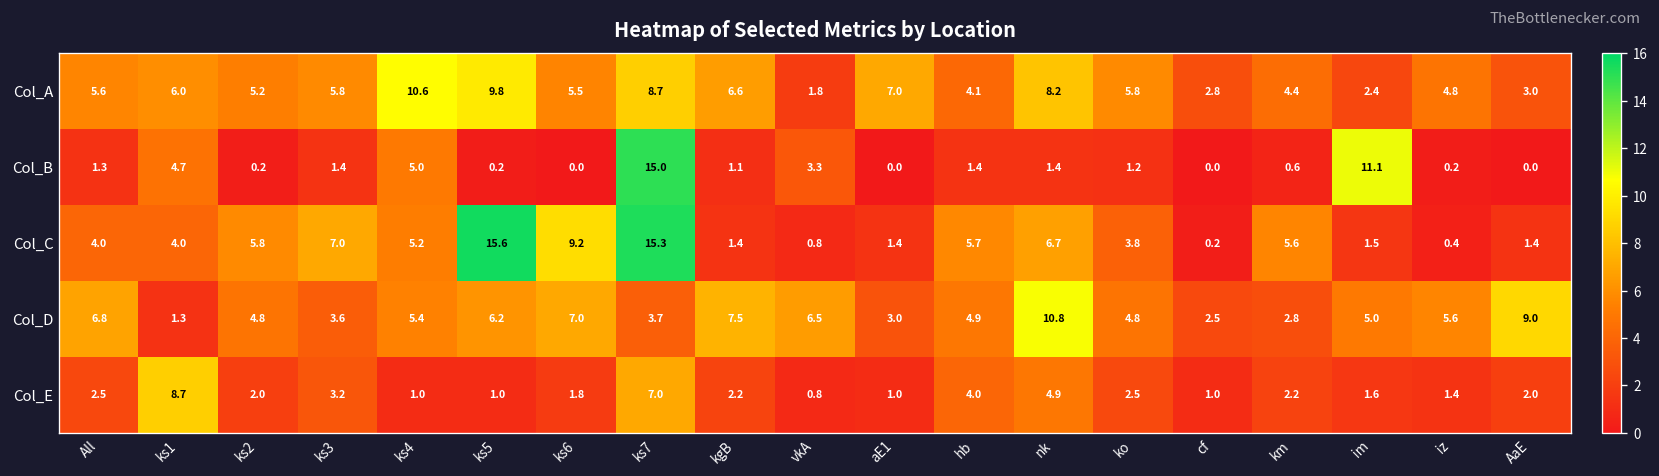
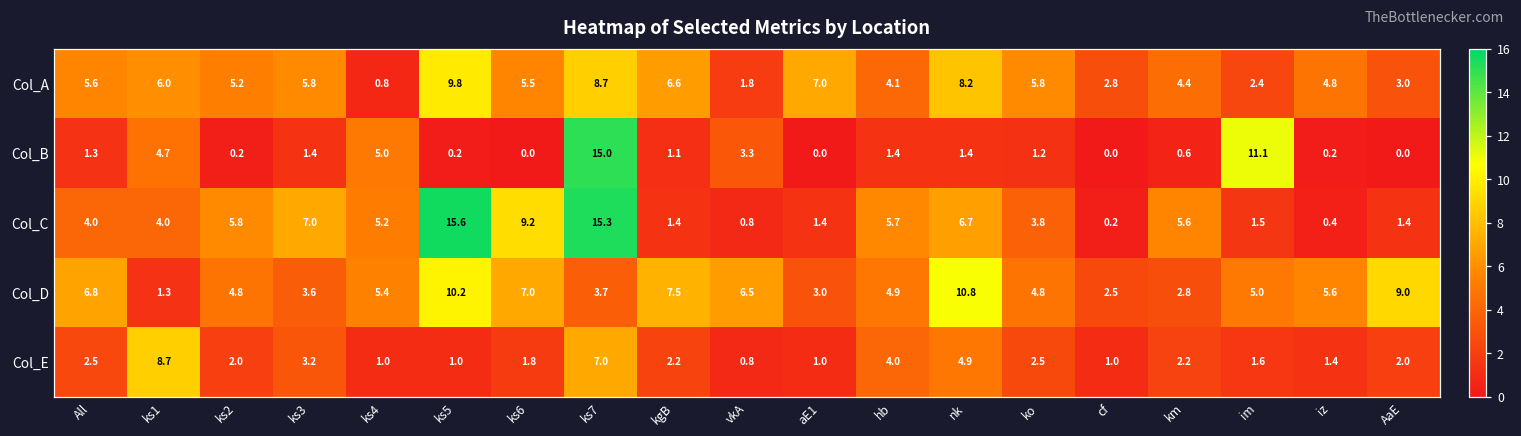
  {
    "Col_A": {
      "All": 5.6,
      "ks1": 6.0,
      "ks2": 5.2,
      "ks3": 5.8,
-     "ks4": 10.6,
+     "ks4": 0.8,
      "ks5": 9.8,
      "ks6": 5.5,
      "ks7": 8.7,
      "kgB": 6.6,
      "vkA": 1.8,
      "aE1": 7.0,
      "hb": 4.1,
      "nk": 8.2,
      "ko": 5.8,
      "cf": 2.8,
      "km": 4.4,
      "im": 2.4,
      "iz": 4.8,
      "AaE": 3.0
    },
    "Col_B": {
      "All": 1.3,
      "ks1": 4.7,
      "ks2": 0.2,
      "ks3": 1.4,
      "ks4": 5.0,
      "ks5": 0.2,
      "ks6": 0.0,
      "ks7": 15.0,
      "kgB": 1.1,
      "vkA": 3.3,
      "aE1": 0.0,
      "hb": 1.4,
      "nk": 1.4,
      "ko": 1.2,
      "cf": 0.0,
      "km": 0.6,
      "im": 11.1,
      "iz": 0.2,
      "AaE": 0.0
    },
    "Col_C": {
      "All": 4.0,
      "ks1": 4.0,
      "ks2": 5.8,
      "ks3": 7.0,
      "ks4": 5.2,
      "ks5": 15.6,
      "ks6": 9.2,
      "ks7": 15.3,
      "kgB": 1.4,
      "vkA": 0.8,
      "aE1": 1.4,
      "hb": 5.7,
      "nk": 6.7,
      "ko": 3.8,
      "cf": 0.2,
      "km": 5.6,
      "im": 1.5,
      "iz": 0.4,
      "AaE": 1.4
    },
    "Col_D": {
      "All": 6.8,
      "ks1": 1.3,
      "ks2": 4.8,
      "ks3": 3.6,
      "ks4": 5.4,
-     "ks5": 6.2,
+     "ks5": 10.2,
      "ks6": 7.0,
      "ks7": 3.7,
      "kgB": 7.5,
      "vkA": 6.5,
      "aE1": 3.0,
      "hb": 4.9,
      "nk": 10.8,
      "ko": 4.8,
      "cf": 2.5,
      "km": 2.8,
      "im": 5.0,
      "iz": 5.6,
      "AaE": 9.0
    },
    "Col_E": {
      "All": 2.5,
      "ks1": 8.7,
      "ks2": 2.0,
      "ks3": 3.2,
      "ks4": 1.0,
      "ks5": 1.0,
      "ks6": 1.8,
      "ks7": 7.0,
      "kgB": 2.2,
      "vkA": 0.8,
      "aE1": 1.0,
      "hb": 4.0,
      "nk": 4.9,
      "ko": 2.5,
      "cf": 1.0,
      "km": 2.2,
      "im": 1.6,
      "iz": 1.4,
      "AaE": 2.0
    }
  }
